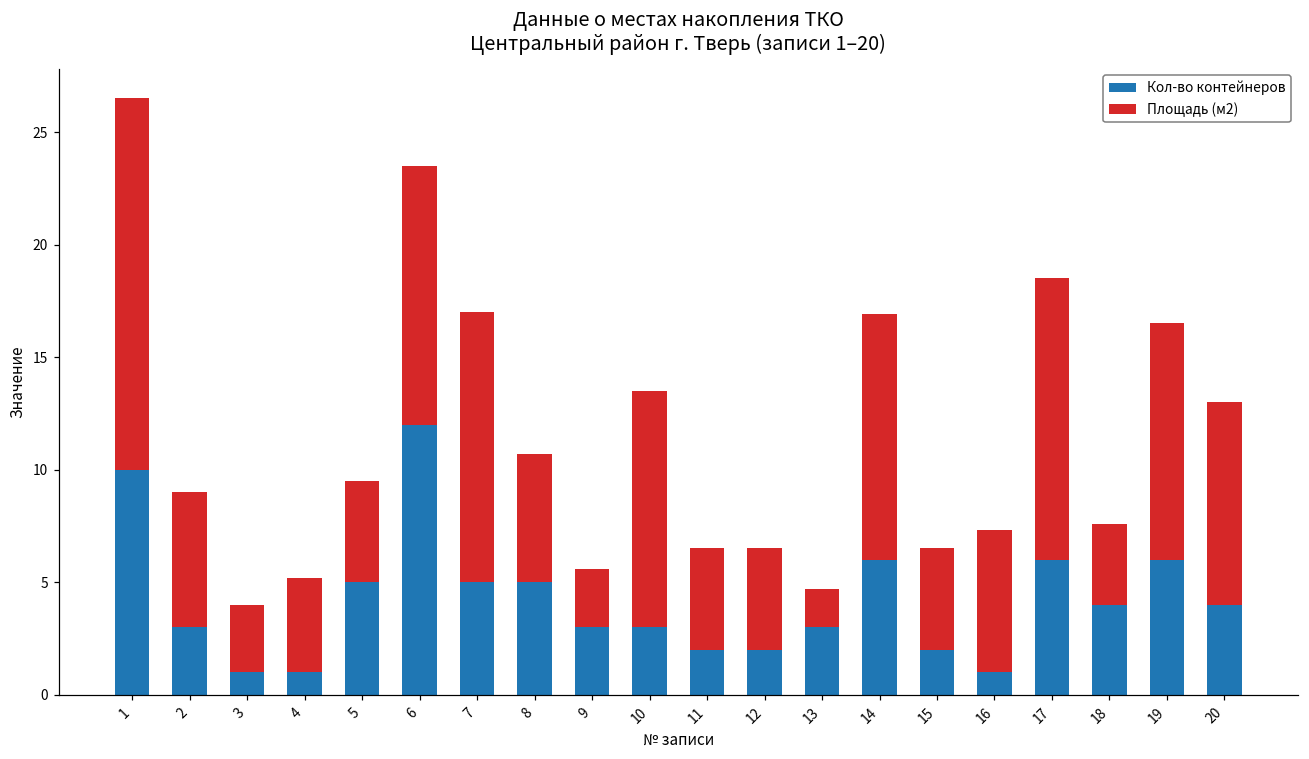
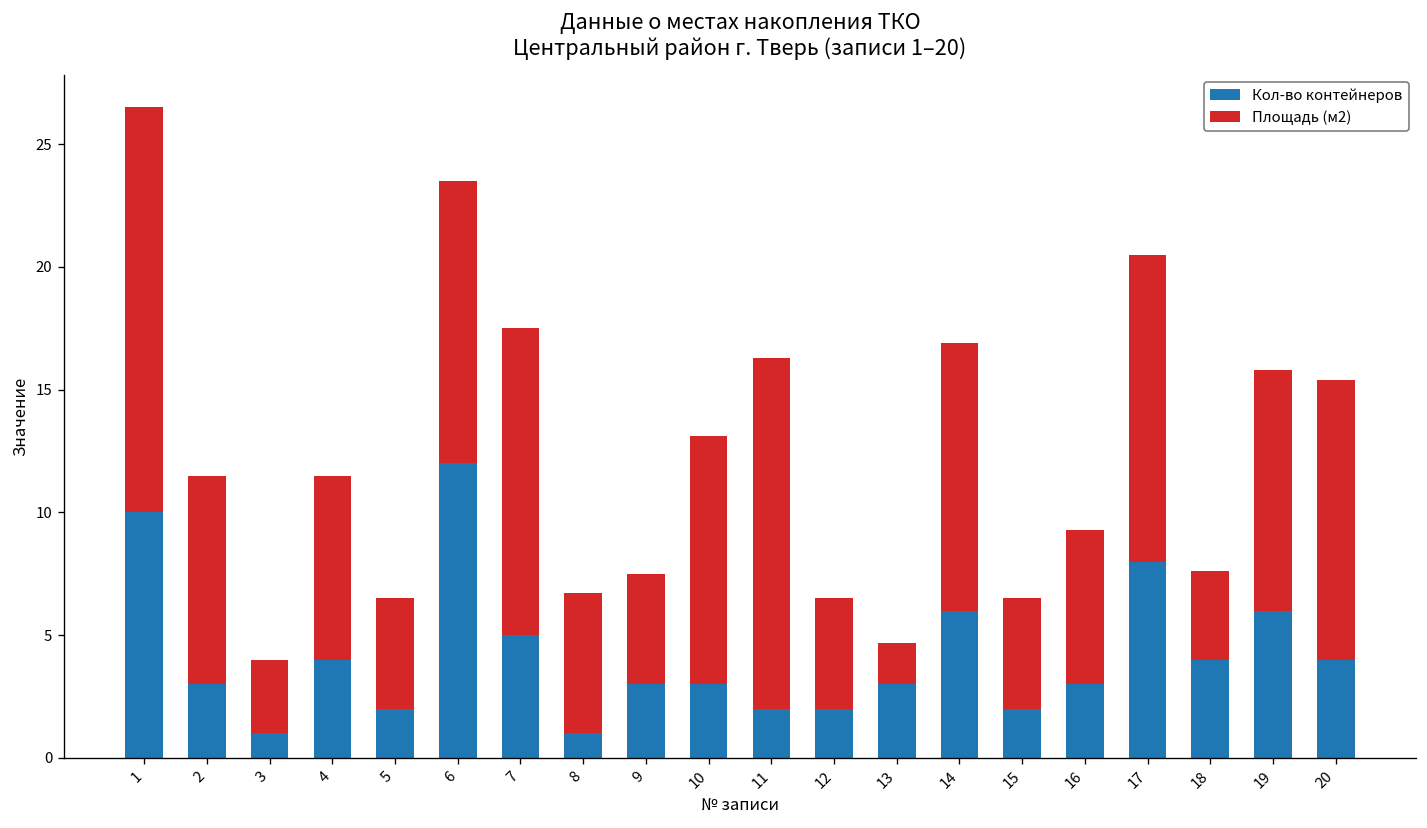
  {
    "Кол-во контейнеров": {
      "1": 10,
      "2": 3,
      "3": 1,
-     "4": 1,
-     "5": 5,
+     "4": 4,
+     "5": 2,
      "6": 12,
      "7": 5,
-     "8": 5,
+     "8": 1,
      "9": 3,
      "10": 3,
      "11": 2,
      "12": 2,
      "13": 3,
      "14": 6,
      "15": 2,
-     "16": 1,
-     "17": 6,
+     "16": 3,
+     "17": 8,
      "18": 4,
      "19": 6,
      "20": 4
    },
    "Площадь (м2)": {
      "1": 16.5,
-     "2": 6.0,
+     "2": 8.5,
      "3": 3.0,
-     "4": 4.2,
+     "4": 7.5,
      "5": 4.5,
      "6": 11.5,
-     "7": 12.0,
+     "7": 12.5,
      "8": 5.7,
-     "9": 2.6,
-     "10": 10.5,
-     "11": 4.5,
+     "9": 4.5,
+     "10": 10.1,
+     "11": 14.3,
      "12": 4.5,
      "13": 1.7,
      "14": 10.9,
      "15": 4.5,
      "16": 6.3,
      "17": 12.5,
      "18": 3.6,
-     "19": 10.5,
-     "20": 9.0
+     "19": 9.8,
+     "20": 11.4
    }
  }
